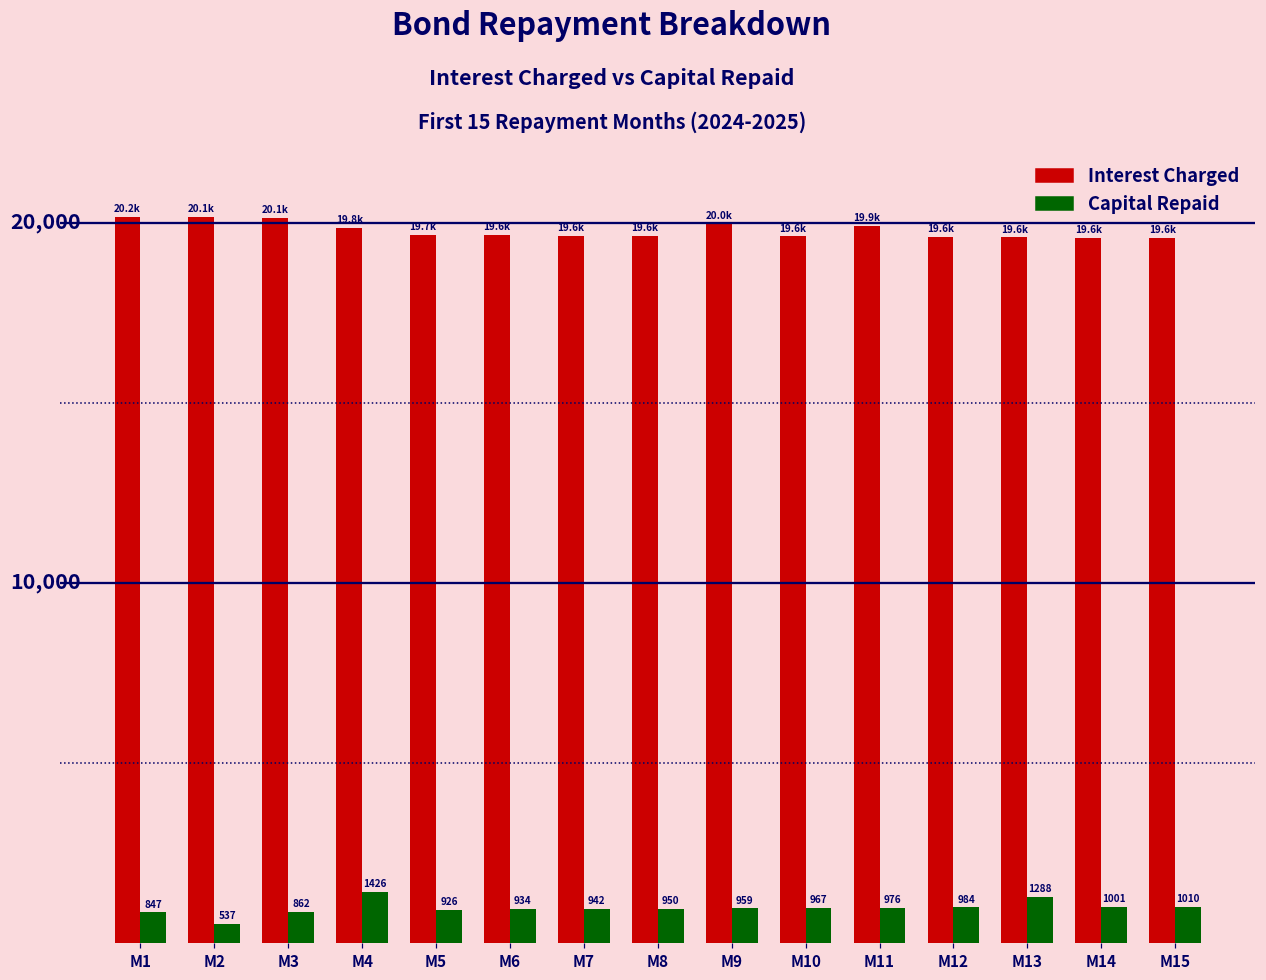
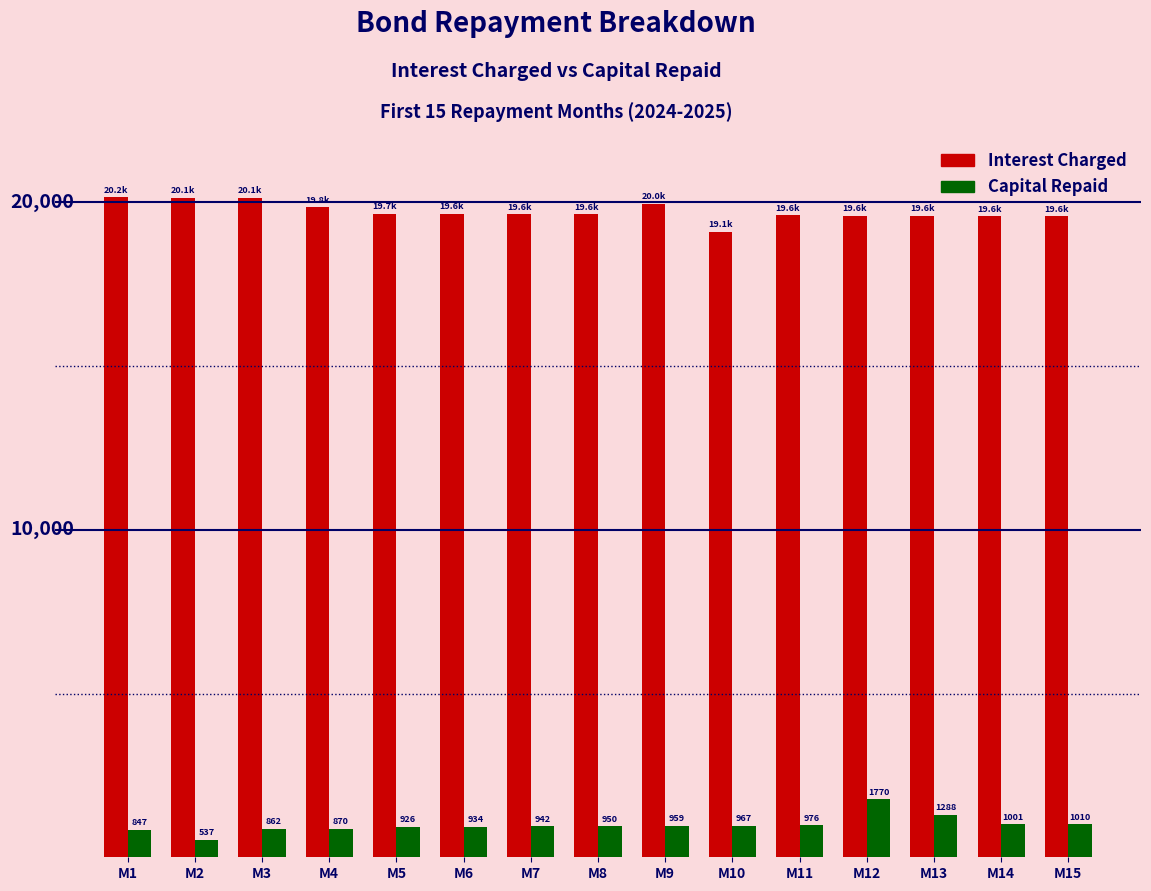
  {
    "Interest Charged": {
      "M1": "20.2k",
      "M2": "20.1k",
      "M3": "20.1k",
      "M4": "19.8k",
      "M5": "19.7k",
      "M6": "19.6k",
      "M7": "19.6k",
      "M8": "19.6k",
      "M9": "20.0k",
-     "M10": "19.6k",
-     "M11": "19.9k",
+     "M10": "19.1k",
+     "M11": "19.6k",
      "M12": "19.6k",
      "M13": "19.6k",
      "M14": "19.6k",
      "M15": "19.6k"
    },
    "Capital Repaid": {
      "M1": "847",
      "M2": "537",
      "M3": "862",
-     "M4": "1426",
+     "M4": "870",
      "M5": "926",
      "M6": "934",
      "M7": "942",
      "M8": "950",
      "M9": "959",
      "M10": "967",
      "M11": "976",
-     "M12": "984",
+     "M12": "1770",
      "M13": "1288",
      "M14": "1001",
      "M15": "1010"
    }
  }
